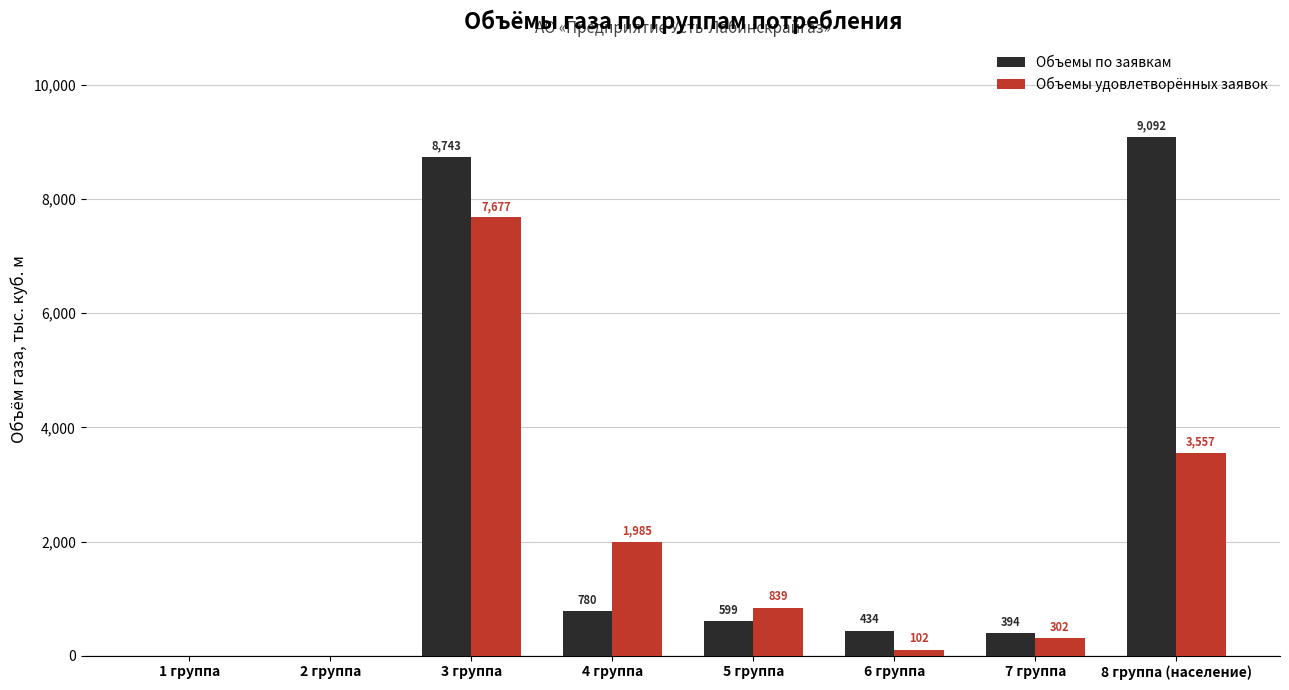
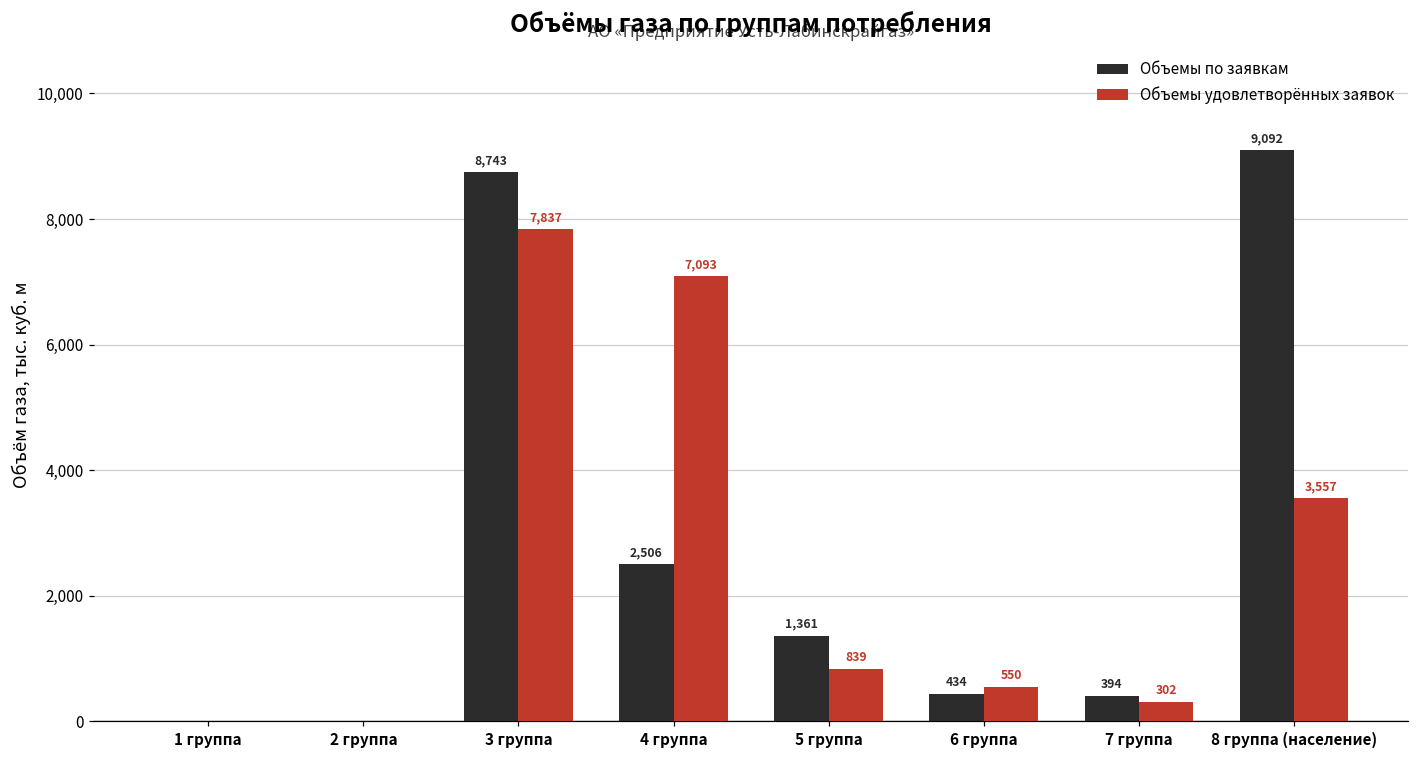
  {
    "Объемы по заявкам": {
      "3 группа": "8,743",
-     "4 группа": "780",
-     "5 группа": "599",
+     "4 группа": "2,506",
+     "5 группа": "1,361",
      "6 группа": "434",
      "7 группа": "394",
      "8 группа (население)": "9,092"
    },
    "Объемы удовлетворённых заявок": {
-     "3 группа": "7,677",
-     "4 группа": "1,985",
+     "3 группа": "7,837",
+     "4 группа": "7,093",
      "5 группа": "839",
-     "6 группа": "102",
+     "6 группа": "550",
      "7 группа": "302",
      "8 группа (население)": "3,557"
    }
  }
